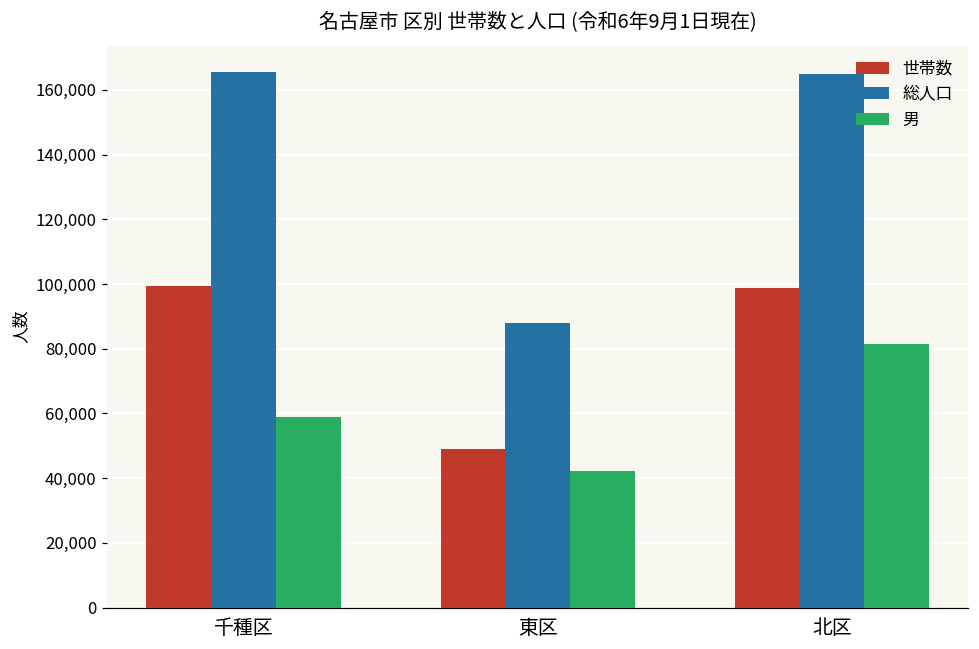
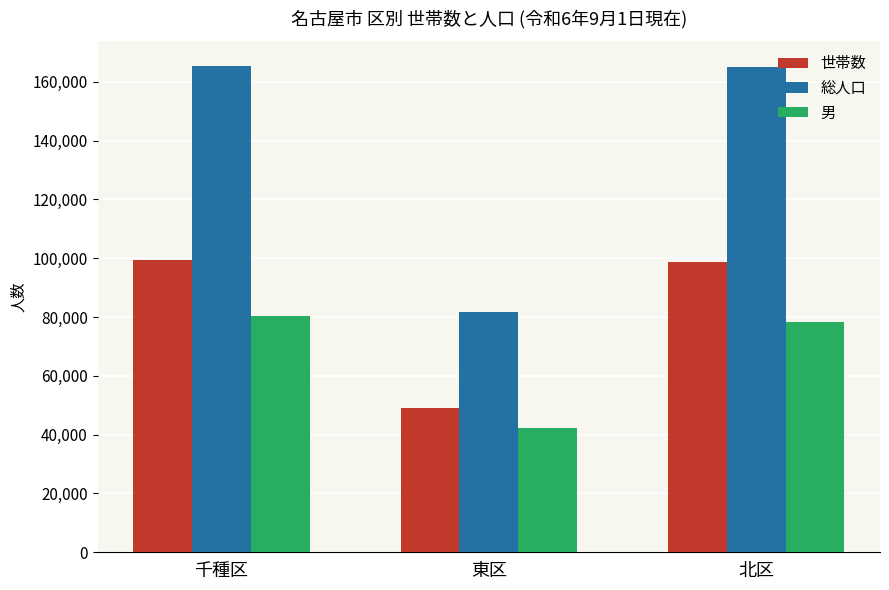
  {
    "世帯数": {
      "千種区": "99,000",
      "東区": "49,000",
      "北区": "99,000"
    },
    "総人口": {
      "千種区": "165,000",
-     "東区": "88,000",
+     "東区": "82,000",
      "北区": "165,000"
    },
    "男": {
-     "千種区": "59,000",
+     "千種区": "80,000",
      "東区": "42,000",
-     "北区": "82,000"
+     "北区": "78,000"
    }
  }
